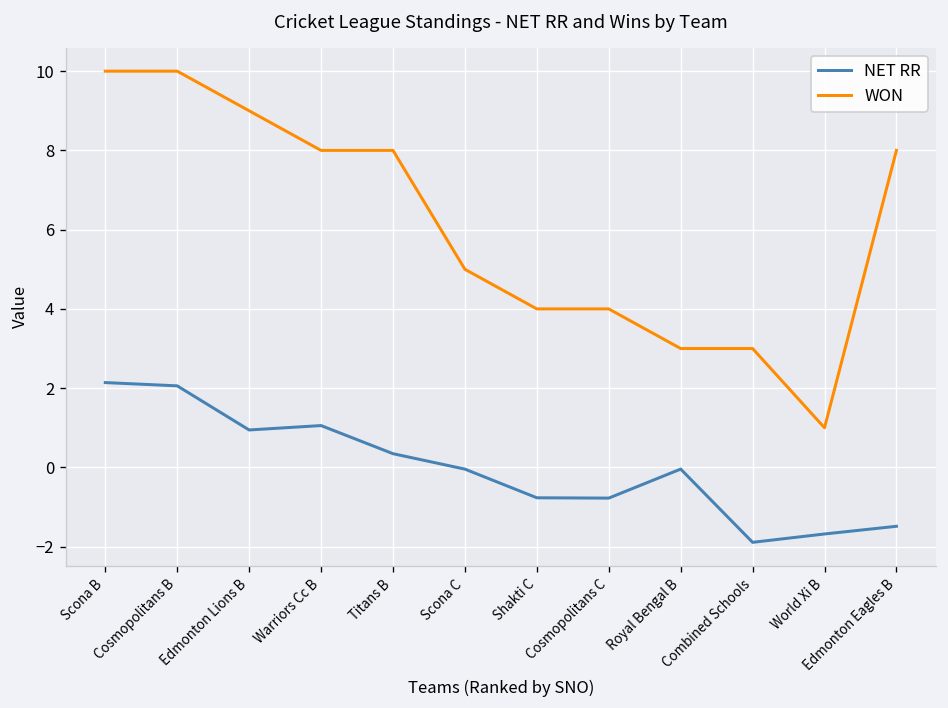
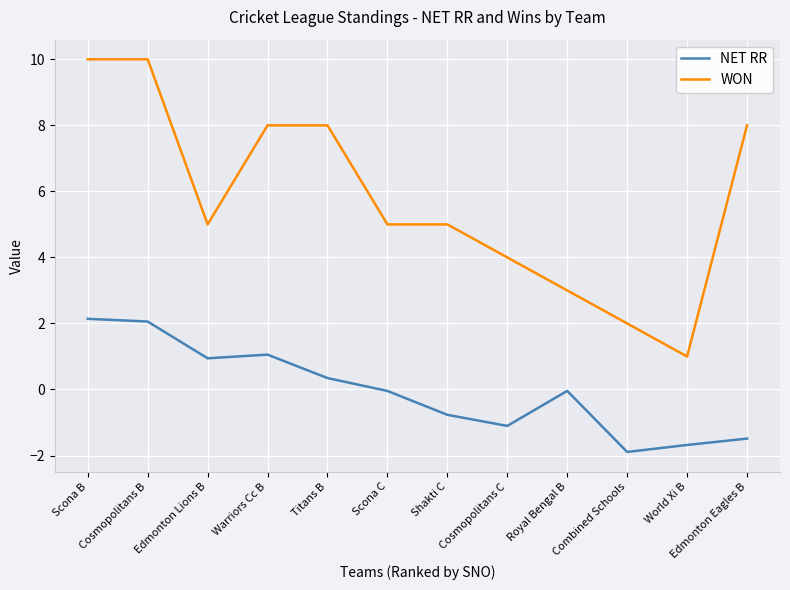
  {
    "NET RR": {
      "Scona B": 2.1,
      "Cosmopolitans B": 2.1,
      "Edmonton Lions B": 0.9,
      "Warriors Cc B": 1.1,
      "Titans B": 0.3,
      "Scona C": 0.0,
      "Shakti C": -0.8,
-     "Cosmopolitans C": -0.8,
+     "Cosmopolitans C": -1.1,
      "Royal Bengal B": 0.0,
      "Combined Schools": -1.9,
      "World Xi B": -1.7,
      "Edmonton Eagles B": -1.5
    },
    "WON": {
      "Scona B": 10,
      "Cosmopolitans B": 10,
-     "Edmonton Lions B": 9,
+     "Edmonton Lions B": 5,
      "Warriors Cc B": 8,
      "Titans B": 8,
      "Scona C": 5,
-     "Shakti C": 4,
+     "Shakti C": 5,
      "Cosmopolitans C": 4,
      "Royal Bengal B": 3,
-     "Combined Schools": 3,
+     "Combined Schools": 2,
      "World Xi B": 1,
      "Edmonton Eagles B": 8
    }
  }
